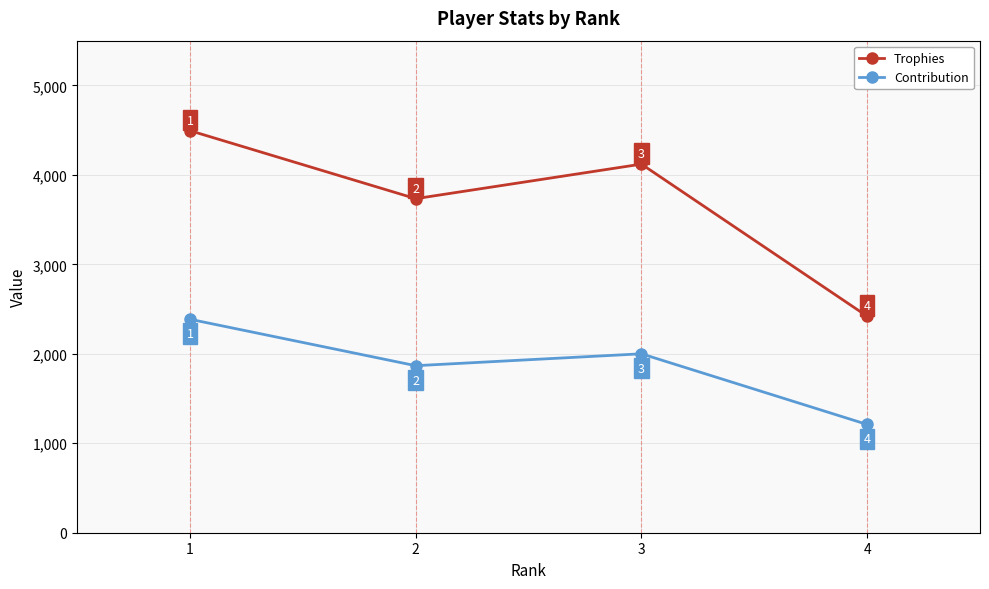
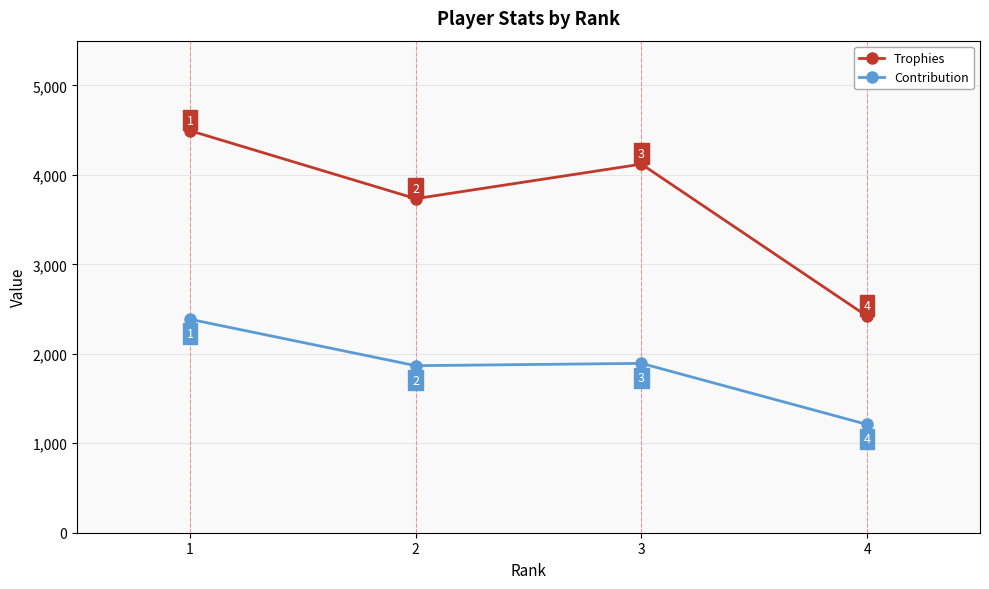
  {
    "Contribution": {
-     "3": "2,000"
+     "3": "1,900"
    }
  }
